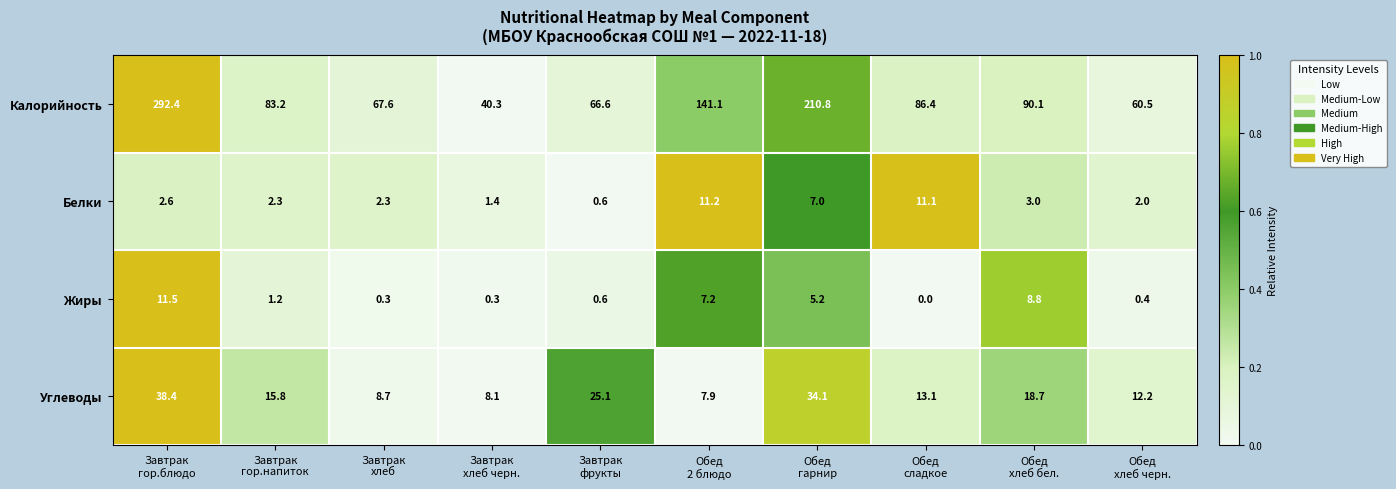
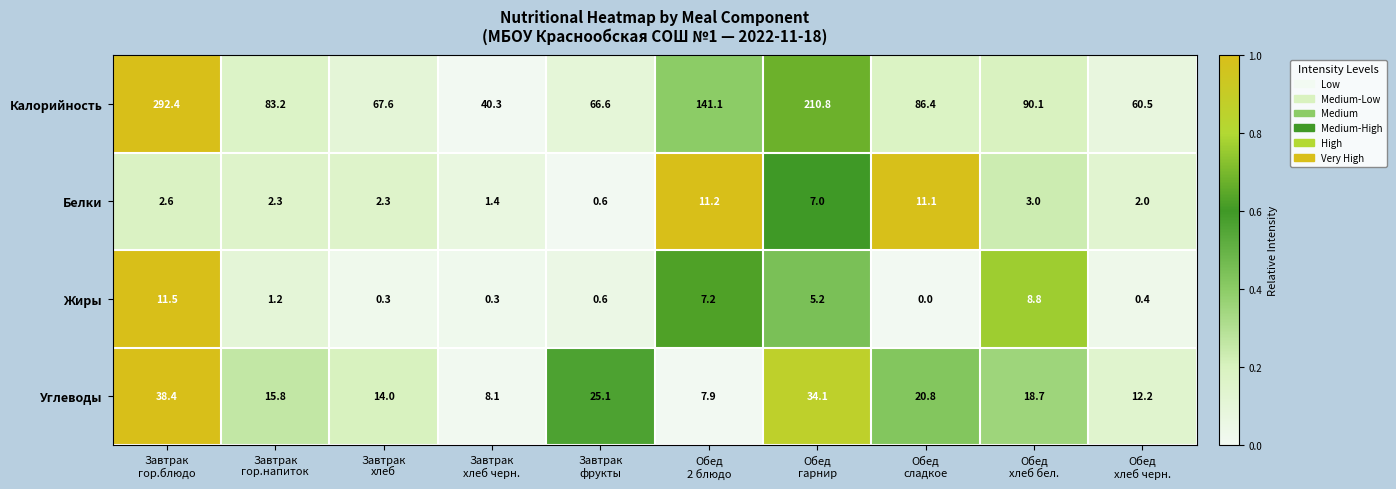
  {
    "Калорийность": {
      "Завтрак гор.блюдо": 292.4,
      "Завтрак гор.напиток": 83.2,
      "Завтрак хлеб": 67.6,
      "Завтрак хлеб черн.": 40.3,
      "Завтрак фрукты": 66.6,
      "Обед 2 блюдо": 141.1,
      "Обед гарнир": 210.8,
      "Обед сладкое": 86.4,
      "Обед хлеб бел.": 90.1,
      "Обед хлеб черн.": 60.5
    },
    "Белки": {
      "Завтрак гор.блюдо": 2.6,
      "Завтрак гор.напиток": 2.3,
      "Завтрак хлеб": 2.3,
      "Завтрак хлеб черн.": 1.4,
      "Завтрак фрукты": 0.6,
      "Обед 2 блюдо": 11.2,
      "Обед гарнир": 7.0,
      "Обед сладкое": 11.1,
      "Обед хлеб бел.": 3.0,
      "Обед хлеб черн.": 2.0
    },
    "Жиры": {
      "Завтрак гор.блюдо": 11.5,
      "Завтрак гор.напиток": 1.2,
      "Завтрак хлеб": 0.3,
      "Завтрак хлеб черн.": 0.3,
      "Завтрак фрукты": 0.6,
      "Обед 2 блюдо": 7.2,
      "Обед гарнир": 5.2,
      "Обед сладкое": 0.0,
      "Обед хлеб бел.": 8.8,
      "Обед хлеб черн.": 0.4
    },
    "Углеводы": {
      "Завтрак гор.блюдо": 38.4,
      "Завтрак гор.напиток": 15.8,
-     "Завтрак хлеб": 8.7,
+     "Завтрак хлеб": 14.0,
      "Завтрак хлеб черн.": 8.1,
      "Завтрак фрукты": 25.1,
      "Обед 2 блюдо": 7.9,
      "Обед гарнир": 34.1,
-     "Обед сладкое": 13.1,
+     "Обед сладкое": 20.8,
      "Обед хлеб бел.": 18.7,
      "Обед хлеб черн.": 12.2
    }
  }
